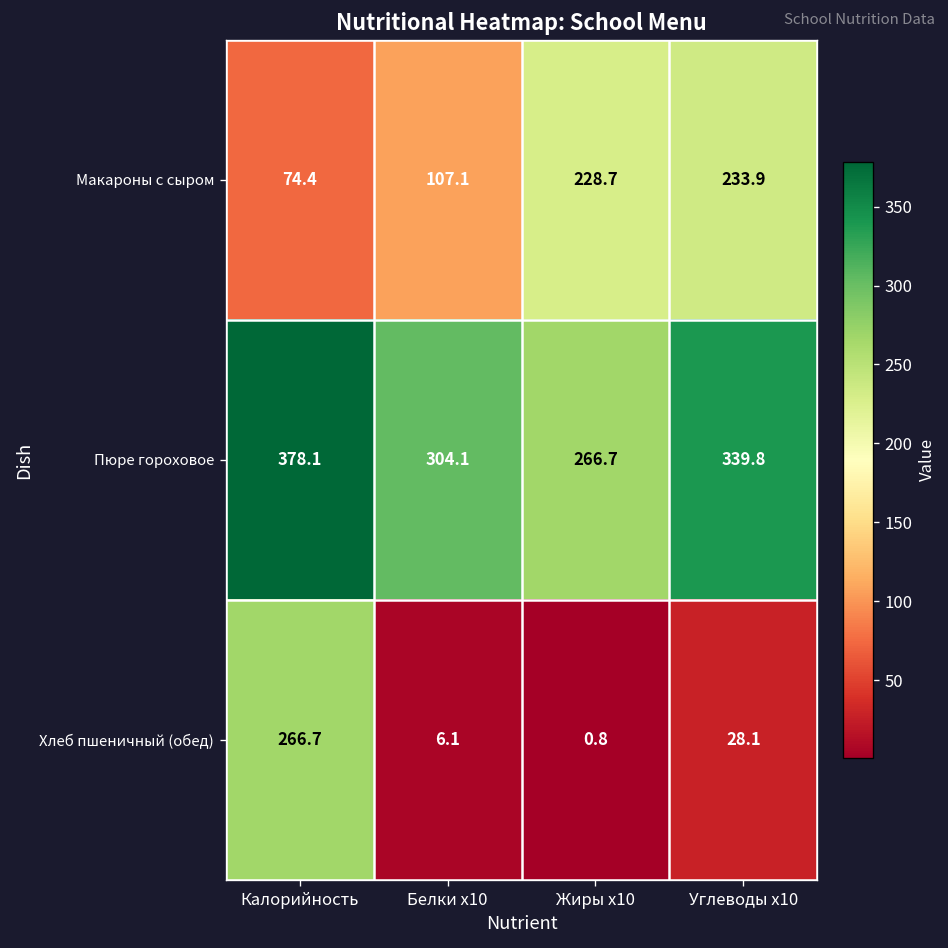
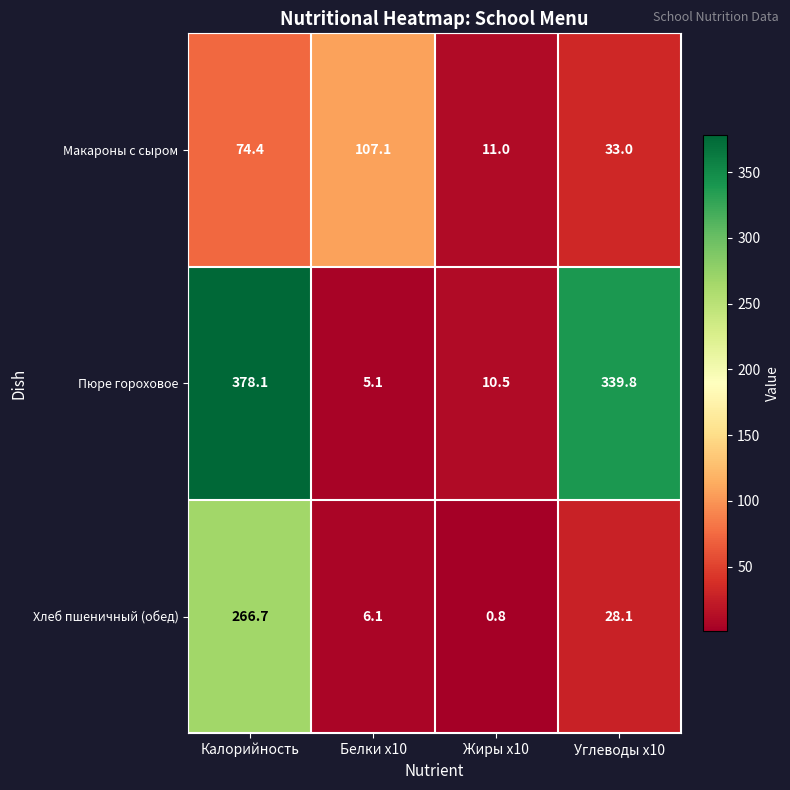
  {
    "Макароны с сыром": {
      "Калорийность": 74.4,
      "Белки x10": 107.1,
-     "Жиры x10": 228.7,
-     "Углеводы x10": 233.9
+     "Жиры x10": 11.0,
+     "Углеводы x10": 33.0
    },
    "Пюре гороховое": {
      "Калорийность": 378.1,
-     "Белки x10": 304.1,
-     "Жиры x10": 266.7,
+     "Белки x10": 5.1,
+     "Жиры x10": 10.5,
      "Углеводы x10": 339.8
    },
    "Хлеб пшеничный (обед)": {
      "Калорийность": 266.7,
      "Белки x10": 6.1,
      "Жиры x10": 0.8,
      "Углеводы x10": 28.1
    }
  }
